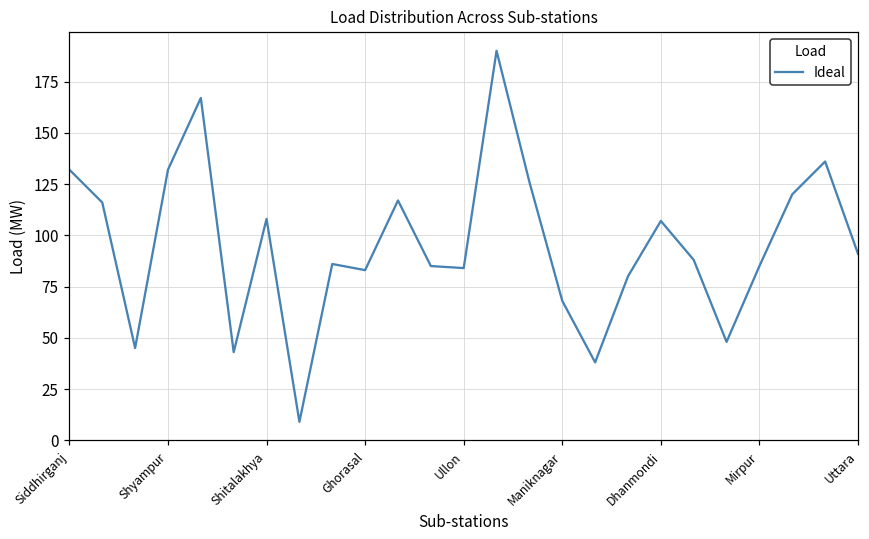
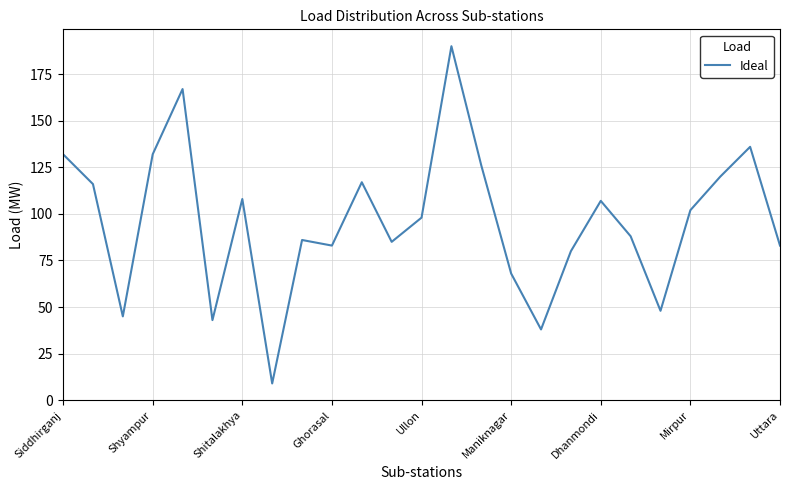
  {
    "Siddhirganj": 132,
    "Shyampur": 132,
    "Shitalakhya": 108,
    "Ghorasal": 83,
-   "Ullon": 84,
+   "Ullon": 98,
    "Maniknagar": 68,
    "Dhanmondi": 107,
-   "Mirpur": 85,
-   "Uttara": 91
+   "Mirpur": 102,
+   "Uttara": 83
  }
